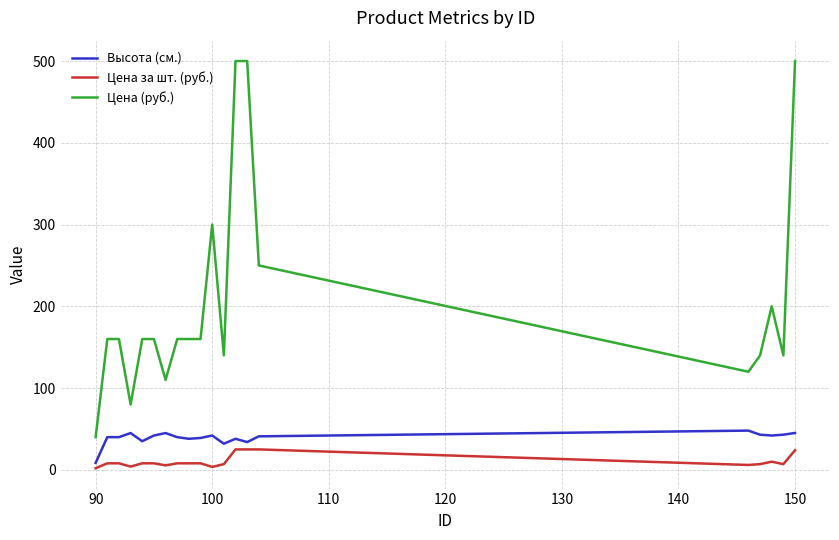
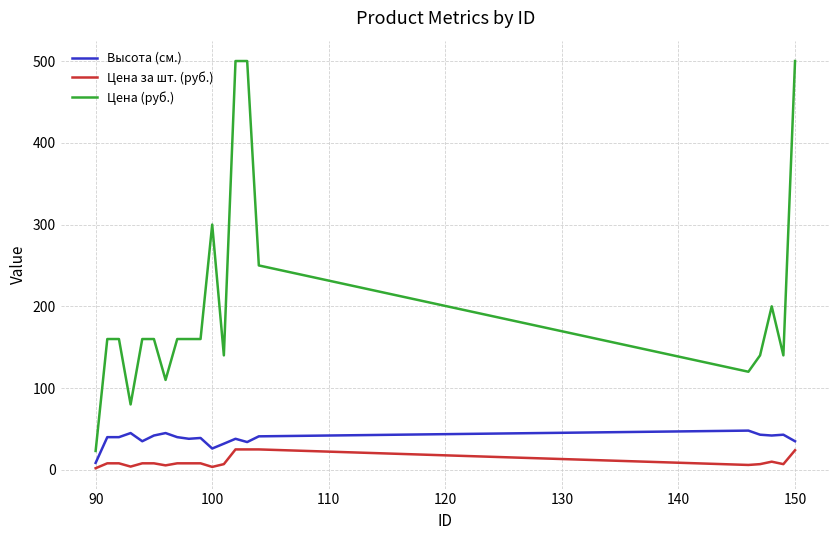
  {
    "Высота (см.)": {
      "90": 10,
-     "100": 40,
-     "150": 50
+     "100": 30,
+     "150": 40
    },
    "Цена за шт. (руб.)": {
      "90": 0,
      "100": 0,
      "150": 20
    },
    "Цена (руб.)": {
-     "90": 40,
+     "90": 20,
      "100": 300,
      "150": 500
    }
  }
